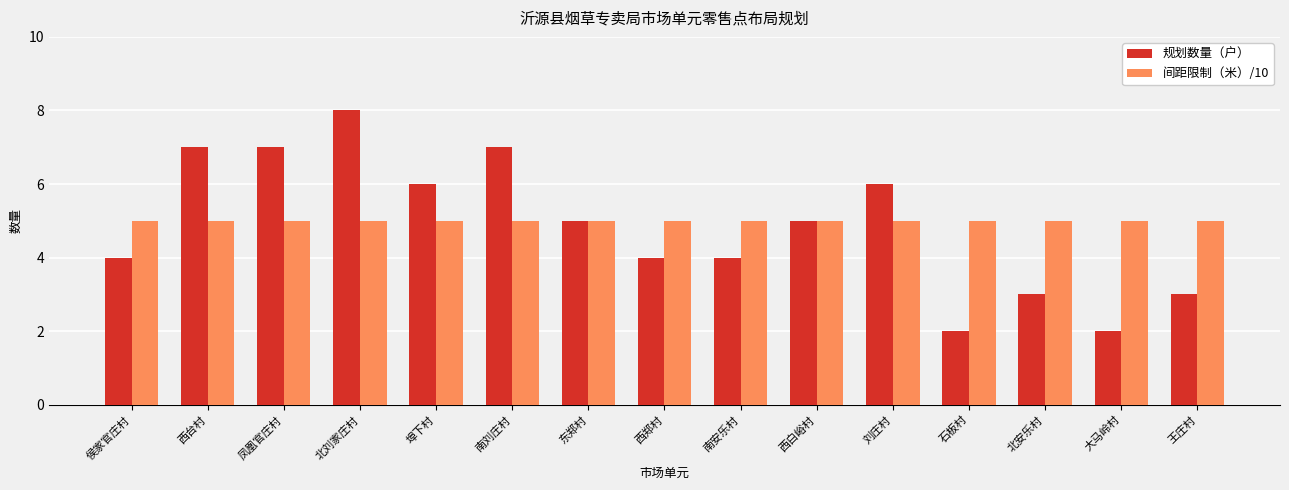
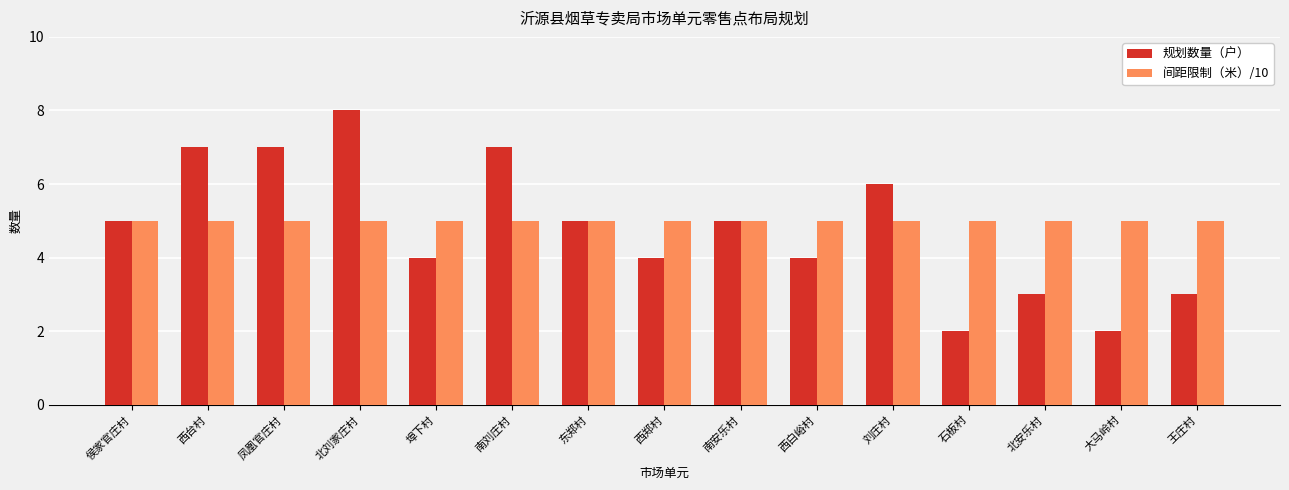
  {
    "规划数量（户）": {
-     "侯家官庄村": 4,
+     "侯家官庄村": 5,
      "西台村": 7,
      "凤凰官庄村": 7,
      "北刘家庄村": 8,
-     "埠下村": 6,
+     "埠下村": 4,
      "南刘庄村": 7,
      "东郑村": 5,
      "西郑村": 4,
-     "南安乐村": 4,
-     "西白峪村": 5,
+     "南安乐村": 5,
+     "西白峪村": 4,
      "刘庄村": 6,
      "石板村": 2,
      "北安乐村": 3,
      "大马岭村": 2,
      "王庄村": 3
    },
    "间距限制（米）/10": {
      "侯家官庄村": 5,
      "西台村": 5,
      "凤凰官庄村": 5,
      "北刘家庄村": 5,
      "埠下村": 5,
      "南刘庄村": 5,
      "东郑村": 5,
      "西郑村": 5,
      "南安乐村": 5,
      "西白峪村": 5,
      "刘庄村": 5,
      "石板村": 5,
      "北安乐村": 5,
      "大马岭村": 5,
      "王庄村": 5
    }
  }
